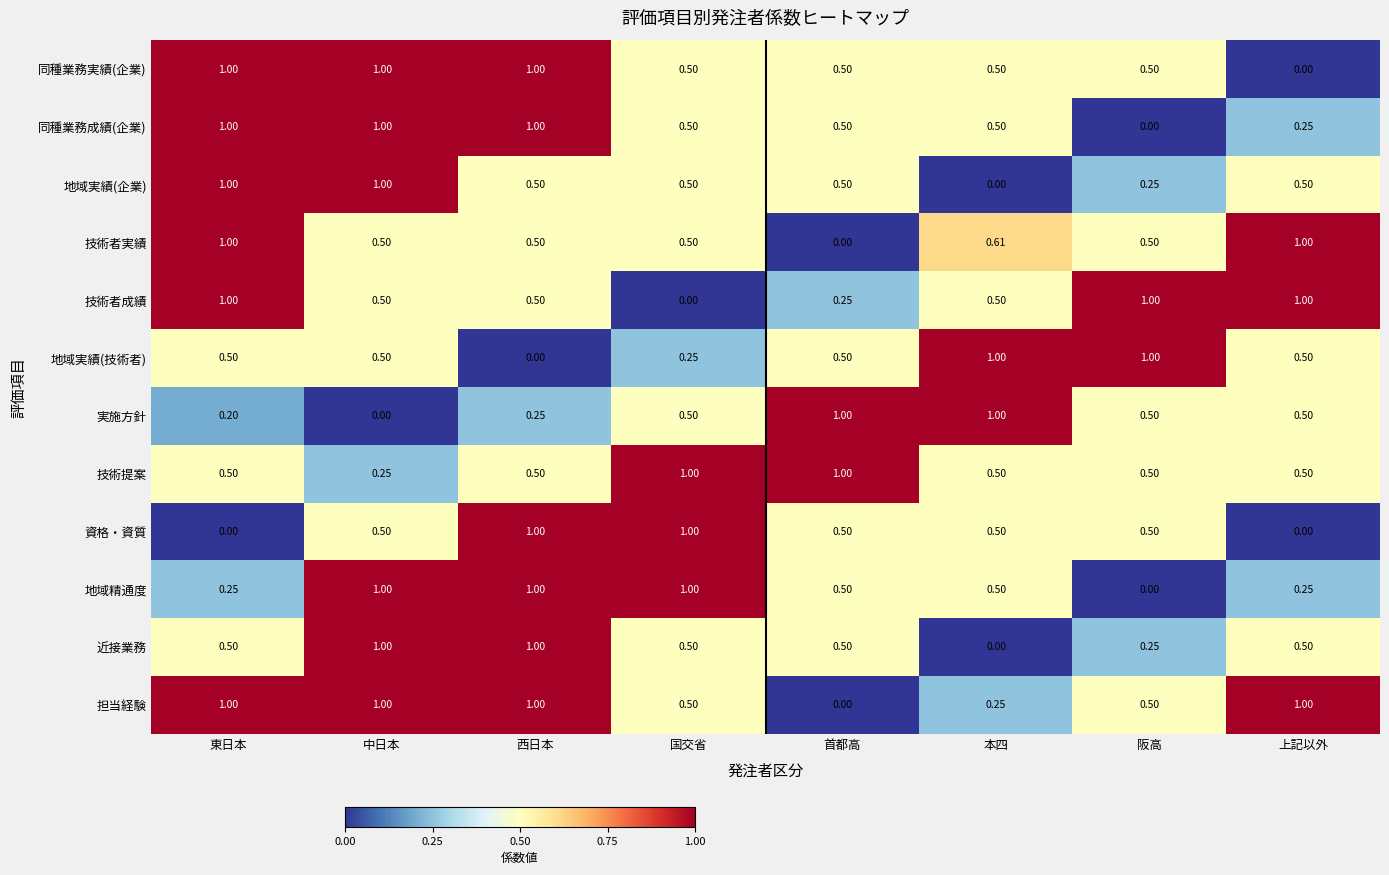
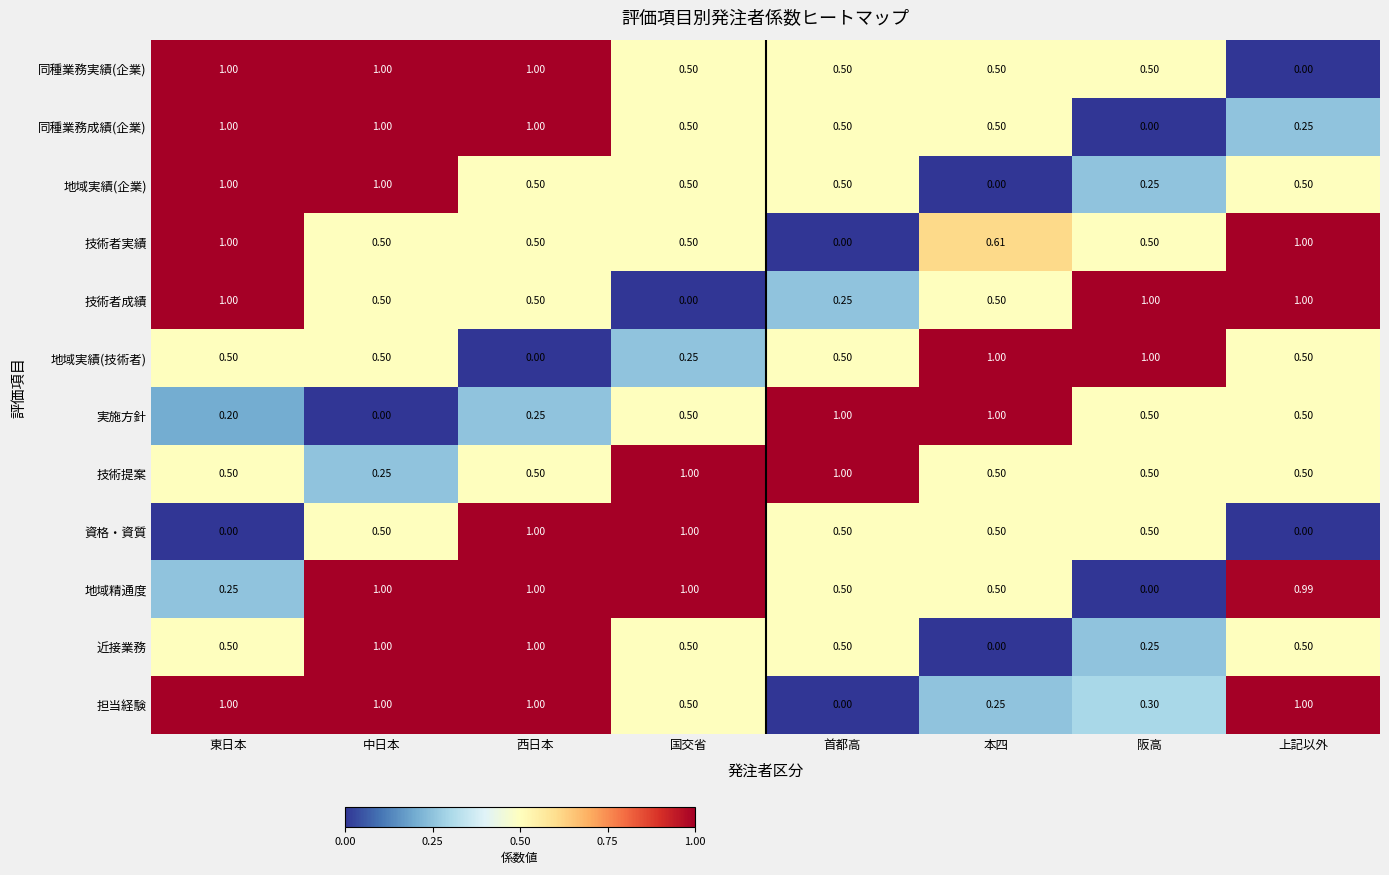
  {
    "同種業務実績(企業)": {
      "東日本": 1.00,
      "中日本": 1.00,
      "西日本": 1.00,
      "国交省": 0.50,
      "首都高": 0.50,
      "本四": 0.50,
      "阪高": 0.50,
      "上記以外": 0.00
    },
    "同種業務成績(企業)": {
      "東日本": 1.00,
      "中日本": 1.00,
      "西日本": 1.00,
      "国交省": 0.50,
      "首都高": 0.50,
      "本四": 0.50,
      "阪高": 0.00,
      "上記以外": 0.25
    },
    "地域実績(企業)": {
      "東日本": 1.00,
      "中日本": 1.00,
      "西日本": 0.50,
      "国交省": 0.50,
      "首都高": 0.50,
      "本四": 0.00,
      "阪高": 0.25,
      "上記以外": 0.50
    },
    "技術者実績": {
      "東日本": 1.00,
      "中日本": 0.50,
      "西日本": 0.50,
      "国交省": 0.50,
      "首都高": 0.00,
      "本四": 0.61,
      "阪高": 0.50,
      "上記以外": 1.00
    },
    "技術者成績": {
      "東日本": 1.00,
      "中日本": 0.50,
      "西日本": 0.50,
      "国交省": 0.00,
      "首都高": 0.25,
      "本四": 0.50,
      "阪高": 1.00,
      "上記以外": 1.00
    },
    "地域実績(技術者)": {
      "東日本": 0.50,
      "中日本": 0.50,
      "西日本": 0.00,
      "国交省": 0.25,
      "首都高": 0.50,
      "本四": 1.00,
      "阪高": 1.00,
      "上記以外": 0.50
    },
    "実施方針": {
      "東日本": 0.20,
      "中日本": 0.00,
      "西日本": 0.25,
      "国交省": 0.50,
      "首都高": 1.00,
      "本四": 1.00,
      "阪高": 0.50,
      "上記以外": 0.50
    },
    "技術提案": {
      "東日本": 0.50,
      "中日本": 0.25,
      "西日本": 0.50,
      "国交省": 1.00,
      "首都高": 1.00,
      "本四": 0.50,
      "阪高": 0.50,
      "上記以外": 0.50
    },
    "資格・資質": {
      "東日本": 0.00,
      "中日本": 0.50,
      "西日本": 1.00,
      "国交省": 1.00,
      "首都高": 0.50,
      "本四": 0.50,
      "阪高": 0.50,
      "上記以外": 0.00
    },
    "地域精通度": {
      "東日本": 0.25,
      "中日本": 1.00,
      "西日本": 1.00,
      "国交省": 1.00,
      "首都高": 0.50,
      "本四": 0.50,
      "阪高": 0.00,
-     "上記以外": 0.25
+     "上記以外": 0.99
    },
    "近接業務": {
      "東日本": 0.50,
      "中日本": 1.00,
      "西日本": 1.00,
      "国交省": 0.50,
      "首都高": 0.50,
      "本四": 0.00,
      "阪高": 0.25,
      "上記以外": 0.50
    },
    "担当経験": {
      "東日本": 1.00,
      "中日本": 1.00,
      "西日本": 1.00,
      "国交省": 0.50,
      "首都高": 0.00,
      "本四": 0.25,
-     "阪高": 0.50,
+     "阪高": 0.30,
      "上記以外": 1.00
    }
  }
